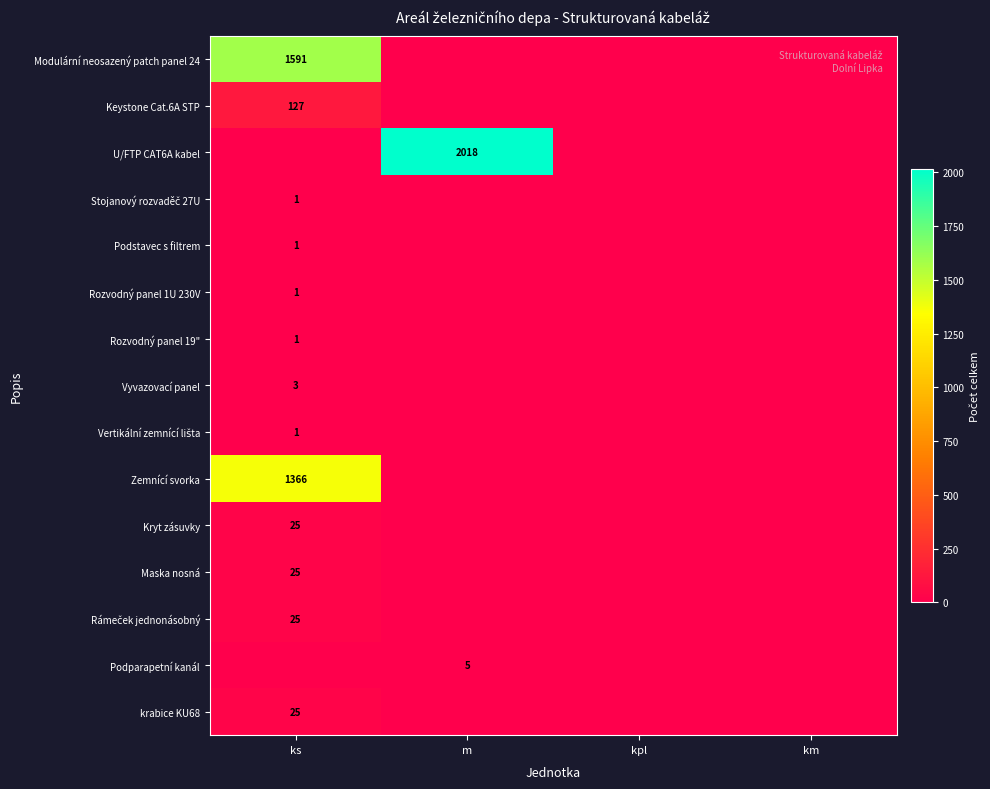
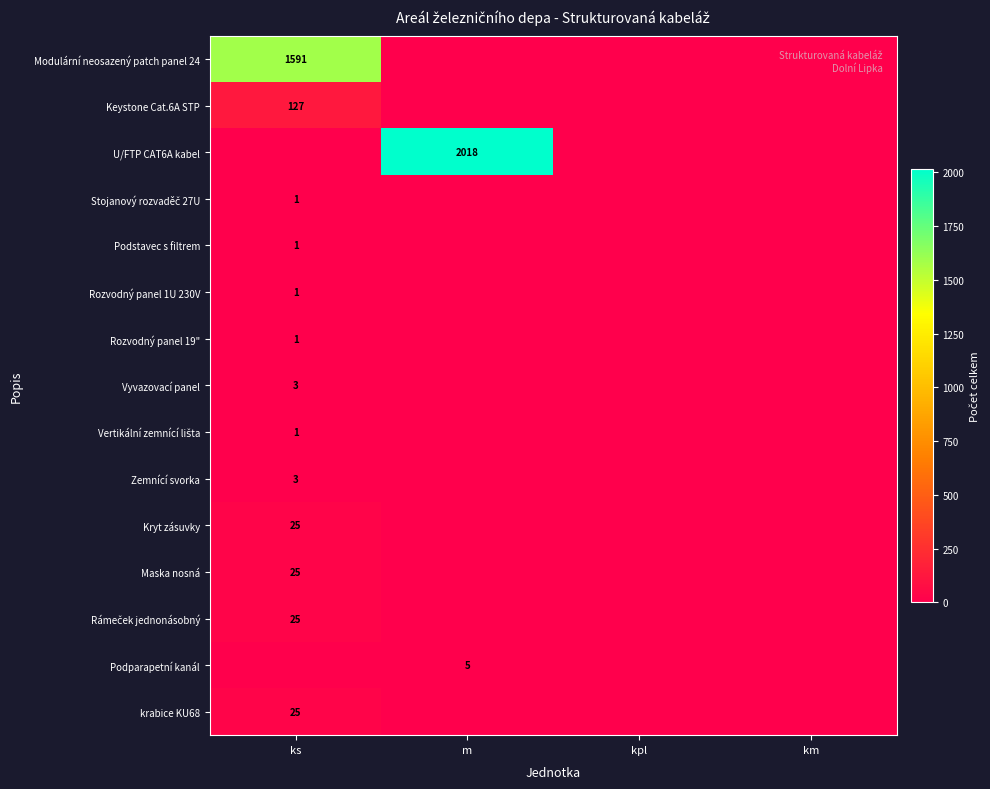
  {
    "Modulární neosazený patch panel 24": {
      "ks": 1591
    },
    "Keystone Cat.6A STP": {
      "ks": 127
    },
    "U/FTP CAT6A kabel": {
      "m": 2018
    },
    "Stojanový rozvaděč 27U": {
      "ks": 1
    },
    "Podstavec s filtrem": {
      "ks": 1
    },
    "Rozvodný panel 1U 230V": {
      "ks": 1
    },
    "Rozvodný panel 19\"": {
      "ks": 1
    },
    "Vyvazovací panel": {
      "ks": 3
    },
    "Vertikální zemnící lišta": {
      "ks": 1
    },
    "Zemnící svorka": {
-     "ks": 1366
+     "ks": 3
    },
    "Kryt zásuvky": {
      "ks": 25
    },
    "Maska nosná": {
      "ks": 25
    },
    "Rámeček jednonásobný": {
      "ks": 25
    },
    "Podparapetní kanál": {
      "m": 5
    },
    "krabice KU68": {
      "ks": 25
    }
  }
